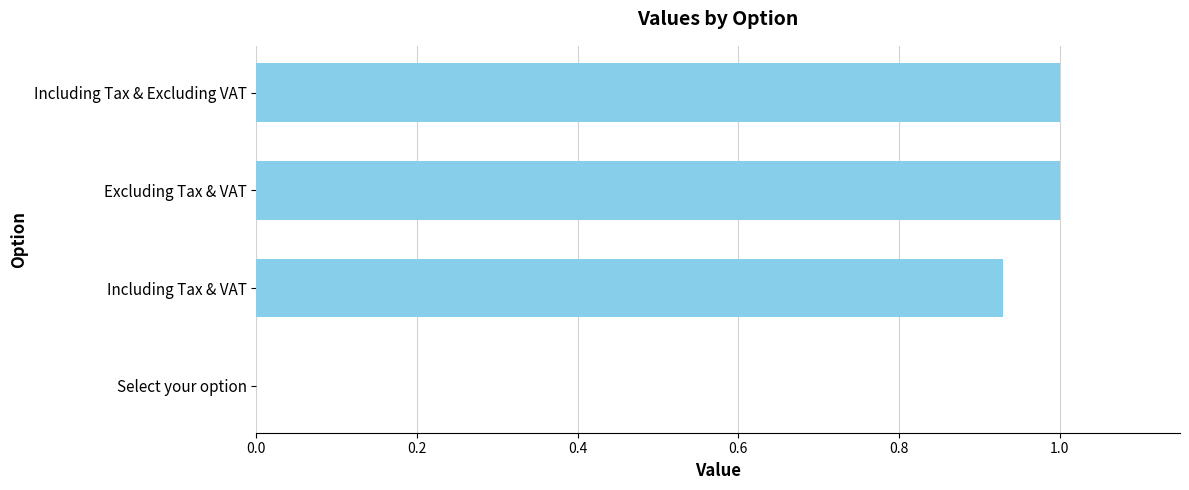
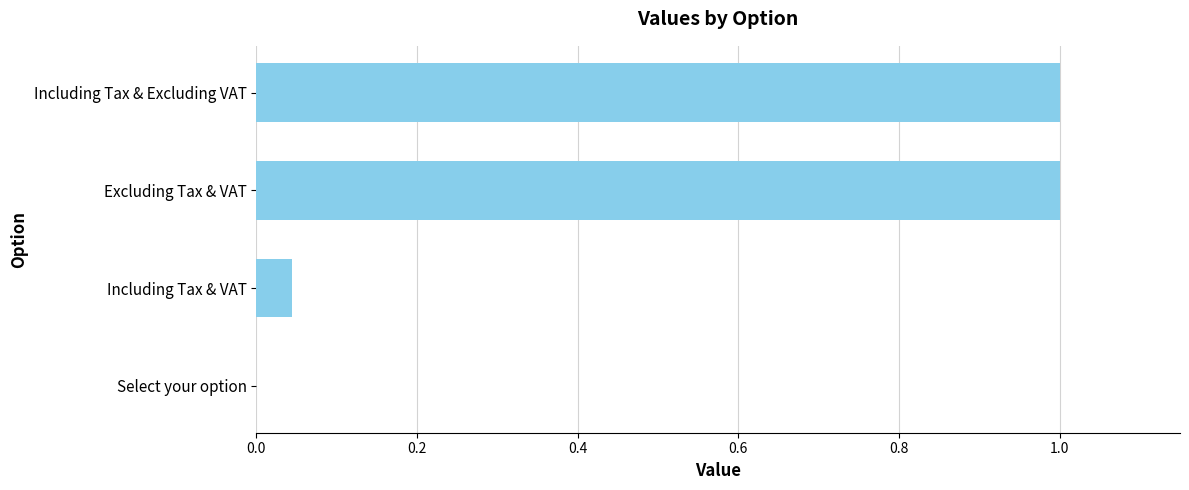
  {
    "Including Tax & Excluding VAT": 1.00,
    "Excluding Tax & VAT": 1.00,
-   "Including Tax & VAT": 0.93,
+   "Including Tax & VAT": 0.04,
    "Select your option": 0.00
  }
